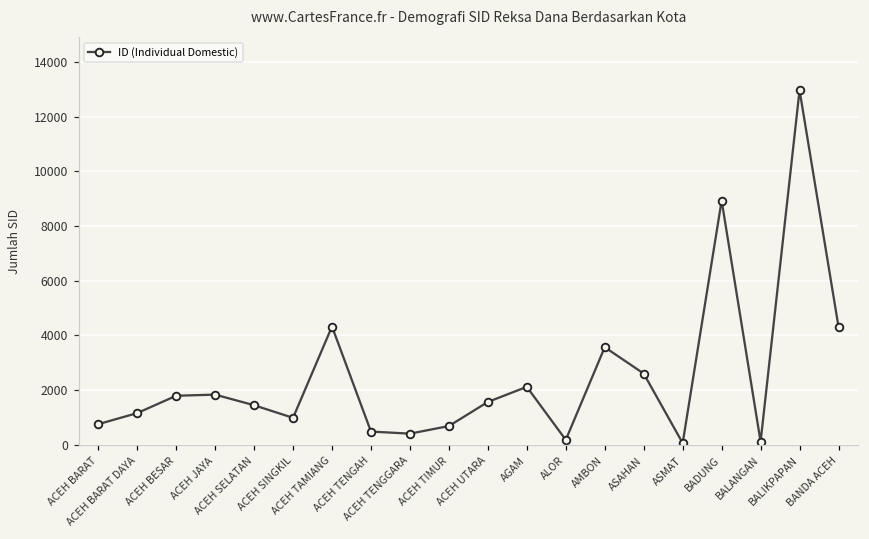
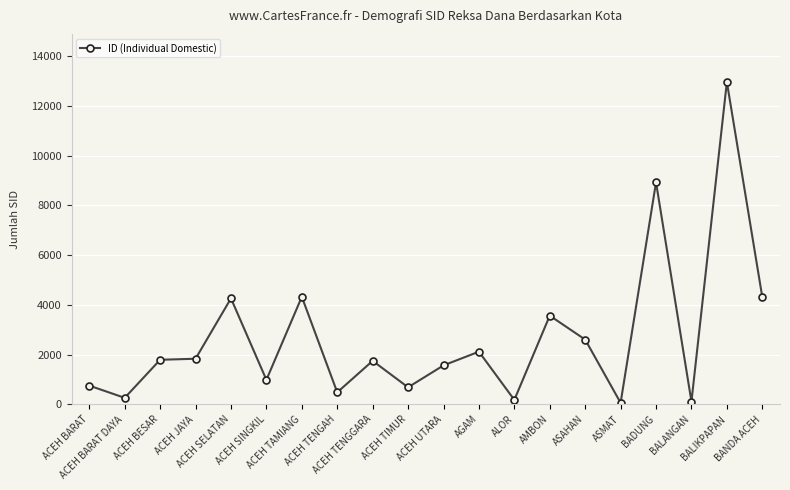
  {
    "ACEH BARAT": 800,
-   "ACEH BARAT DAYA": 1200,
+   "ACEH BARAT DAYA": 300,
    "ACEH BESAR": 1800,
    "ACEH JAYA": 1800,
-   "ACEH SELATAN": 1400,
+   "ACEH SELATAN": 4300,
    "ACEH SINGKIL": 1000,
    "ACEH TAMIANG": 4300,
    "ACEH TENGAH": 500,
-   "ACEH TENGGARA": 400,
+   "ACEH TENGGARA": 1700,
    "ACEH TIMUR": 700,
    "ACEH UTARA": 1600,
    "AGAM": 2100,
    "ALOR": 200,
    "AMBON": 3600,
    "ASAHAN": 2600,
    "ASMAT": 100,
    "BADUNG": 8900,
    "BALANGAN": 100,
    "BALIKPAPAN": 13000,
    "BANDA ACEH": 4300
  }
